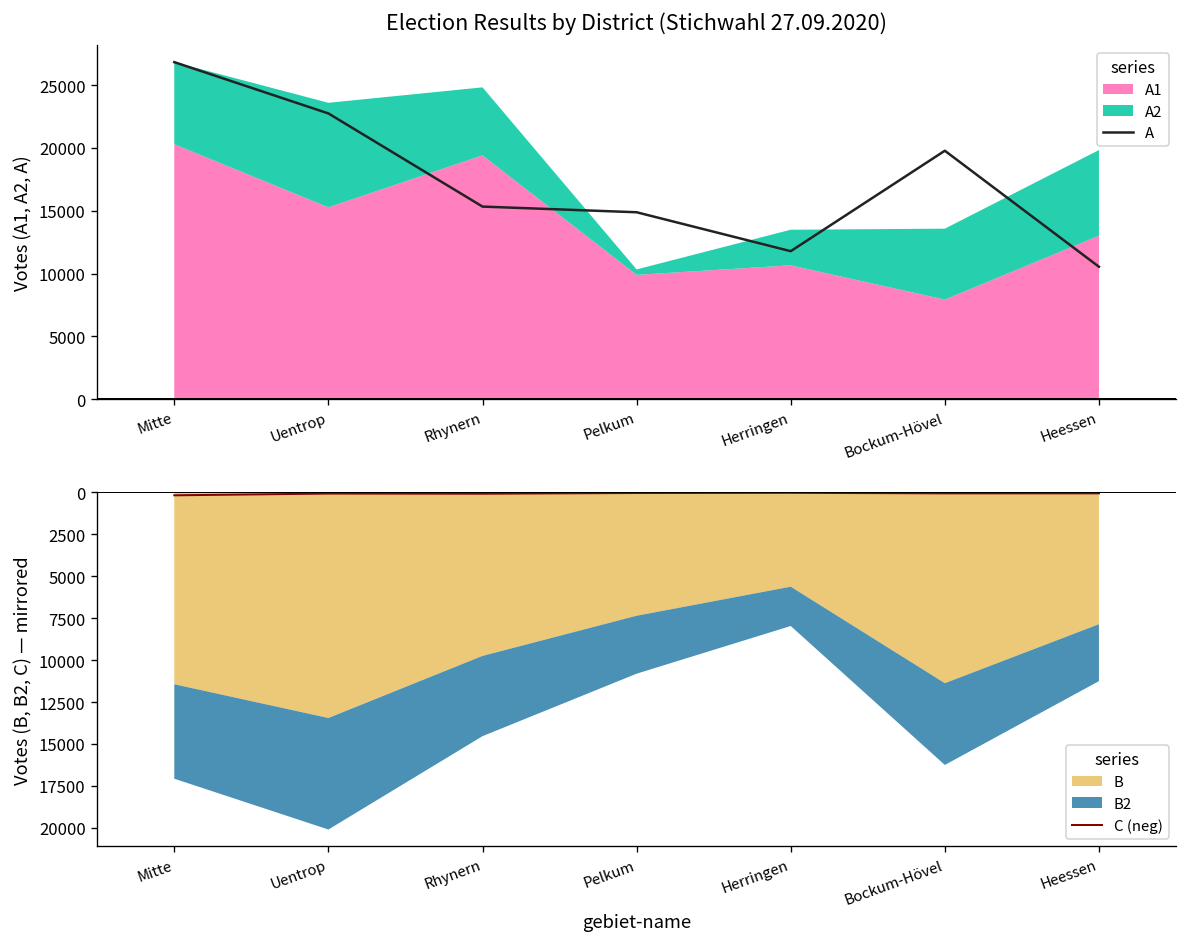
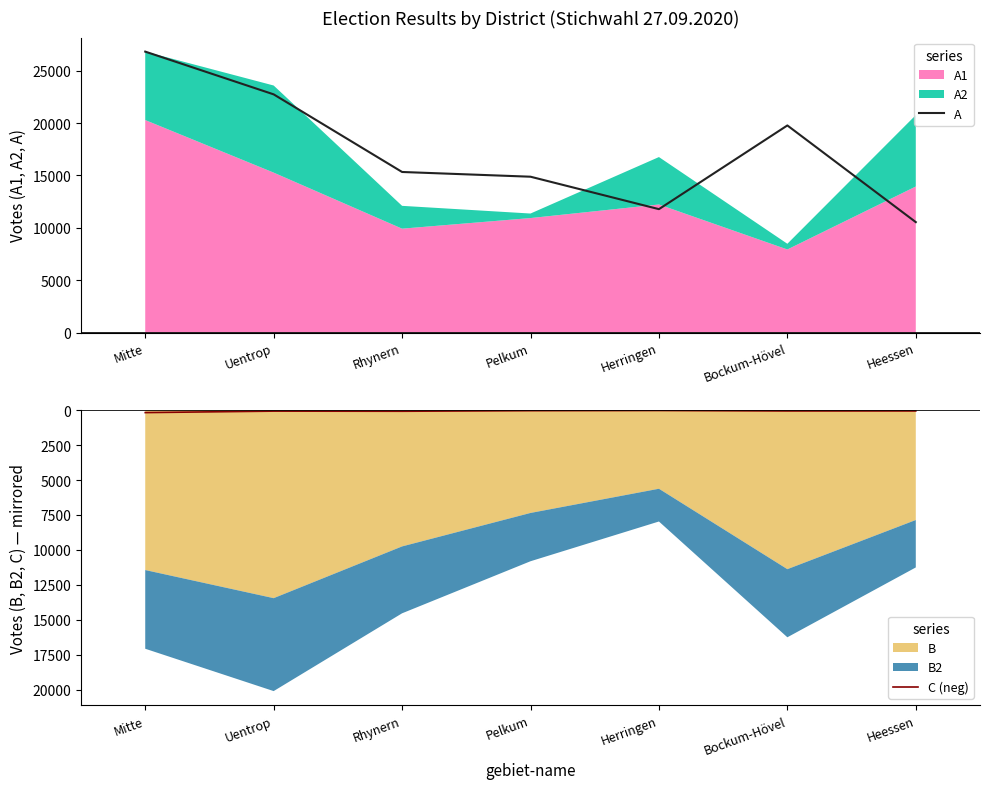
  {
    "Election Results by District (Stichwahl 27.09.2020)": {
      "A1": {
        "Mitte": 20300,
        "Uentrop": 15300,
-       "Rhynern": 19400,
-       "Pelkum": 9900,
-       "Herringen": 10700,
+       "Rhynern": 9900,
+       "Pelkum": 10900,
+       "Herringen": 12200,
        "Bockum-Hövel": 7900,
-       "Heessen": 13000
+       "Heessen": 13900
      },
      "A": {
        "Uentrop": 22700,
        "Rhynern": 15300,
        "Pelkum": 14900,
        "Herringen": 11800,
        "Bockum-Hövel": 19800,
        "Heessen": 10500
      },
      "A2": {
        "Uentrop": 8300,
-       "Rhynern": 5400,
+       "Rhynern": 2200,
        "Pelkum": 400,
-       "Herringen": 2800,
-       "Bockum-Hövel": 5600
+       "Herringen": 4500,
+       "Bockum-Hövel": 500
      }
    }
  }
